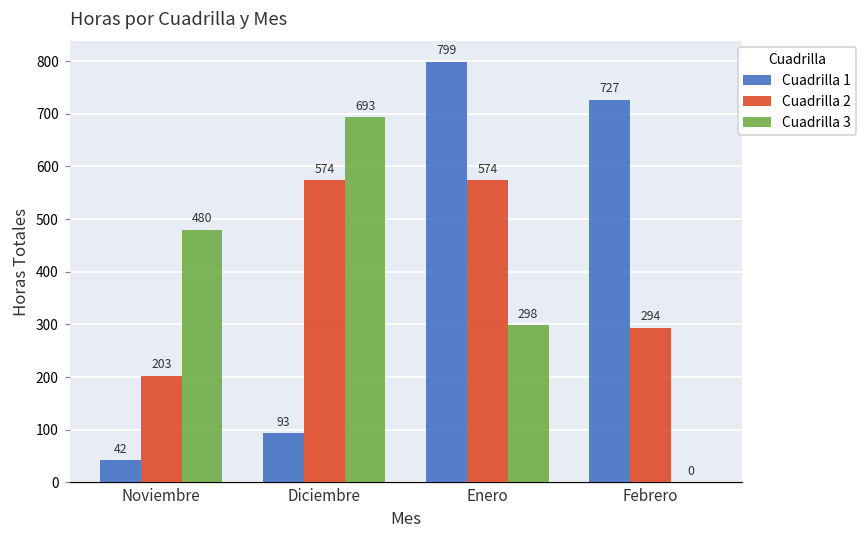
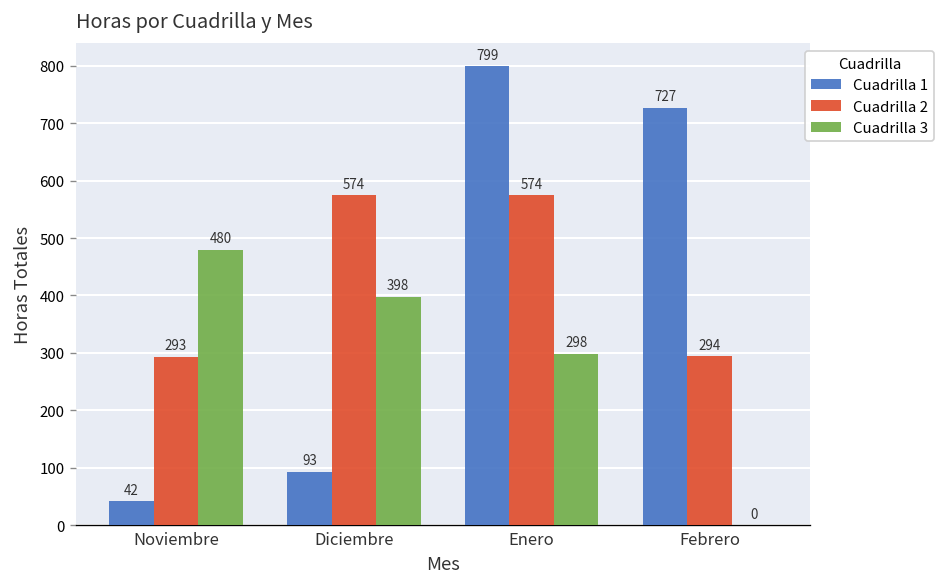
  {
    "Cuadrilla 1": {
      "Noviembre": 42,
      "Diciembre": 93,
      "Enero": 799,
      "Febrero": 727
    },
    "Cuadrilla 2": {
-     "Noviembre": 203,
+     "Noviembre": 293,
      "Diciembre": 574,
      "Enero": 574,
      "Febrero": 294
    },
    "Cuadrilla 3": {
      "Noviembre": 480,
-     "Diciembre": 693,
+     "Diciembre": 398,
      "Enero": 298,
      "Febrero": 0
    }
  }
